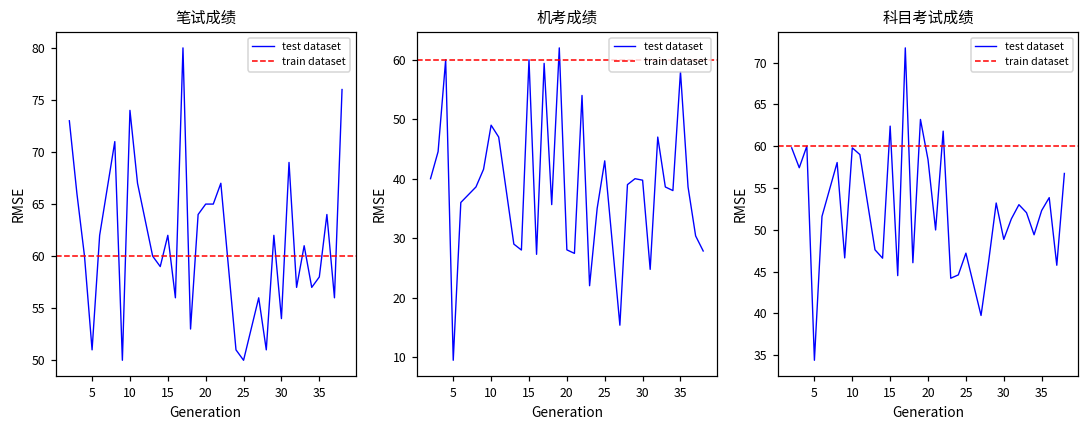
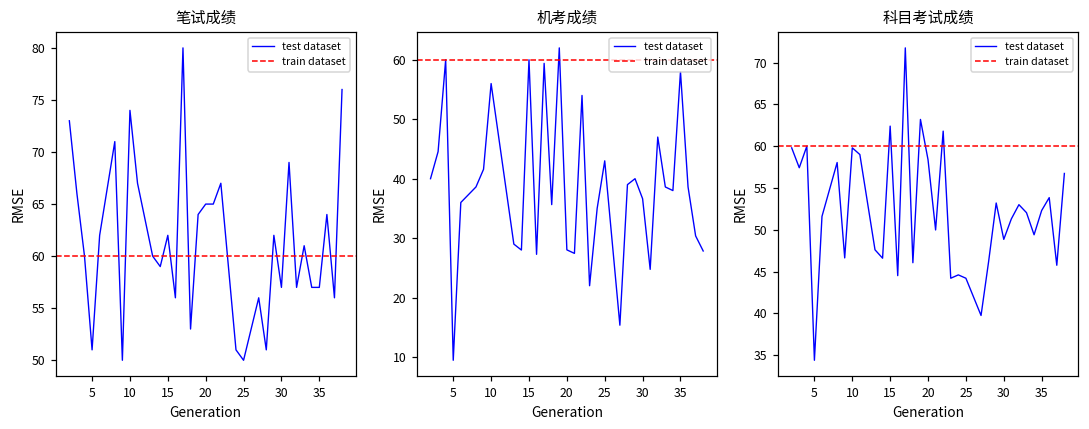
  {
    "笔试成绩": {
      "5": 51,
      "10": 74,
      "15": 62,
      "20": 65,
      "25": 50,
-     "30": 54,
-     "35": 58
+     "30": 57,
+     "35": 57
    },
    "机考成绩": {
      "5": 9,
-     "10": 49,
+     "10": 56,
      "15": 60,
      "20": 28,
      "25": 43,
-     "30": 40
+     "30": 37
    },
    "科目考试成绩": {
      "5": 34,
      "10": 60,
      "15": 62,
      "20": 58,
-     "25": 47,
+     "25": 44,
      "30": 49,
      "35": 52
    }
  }
